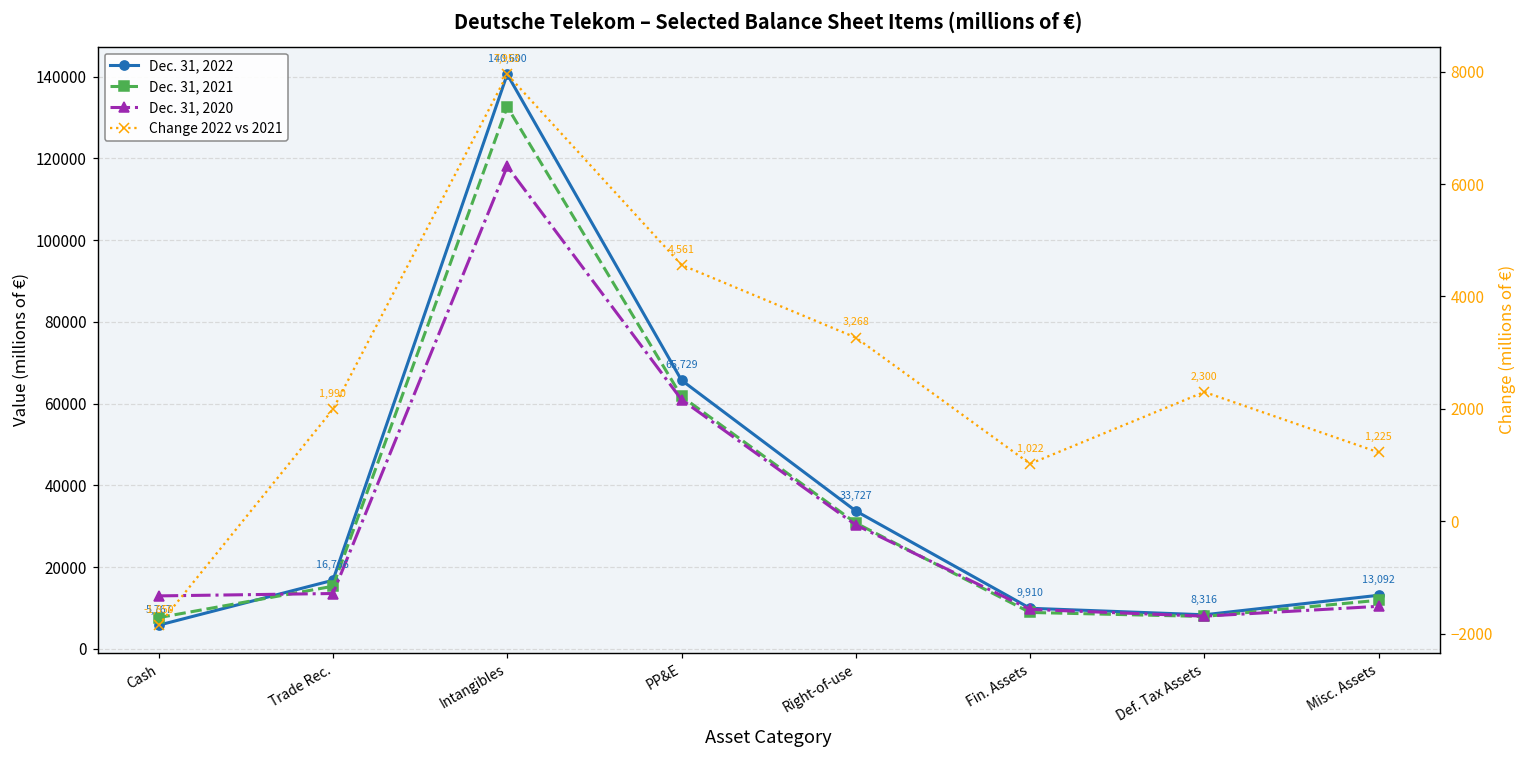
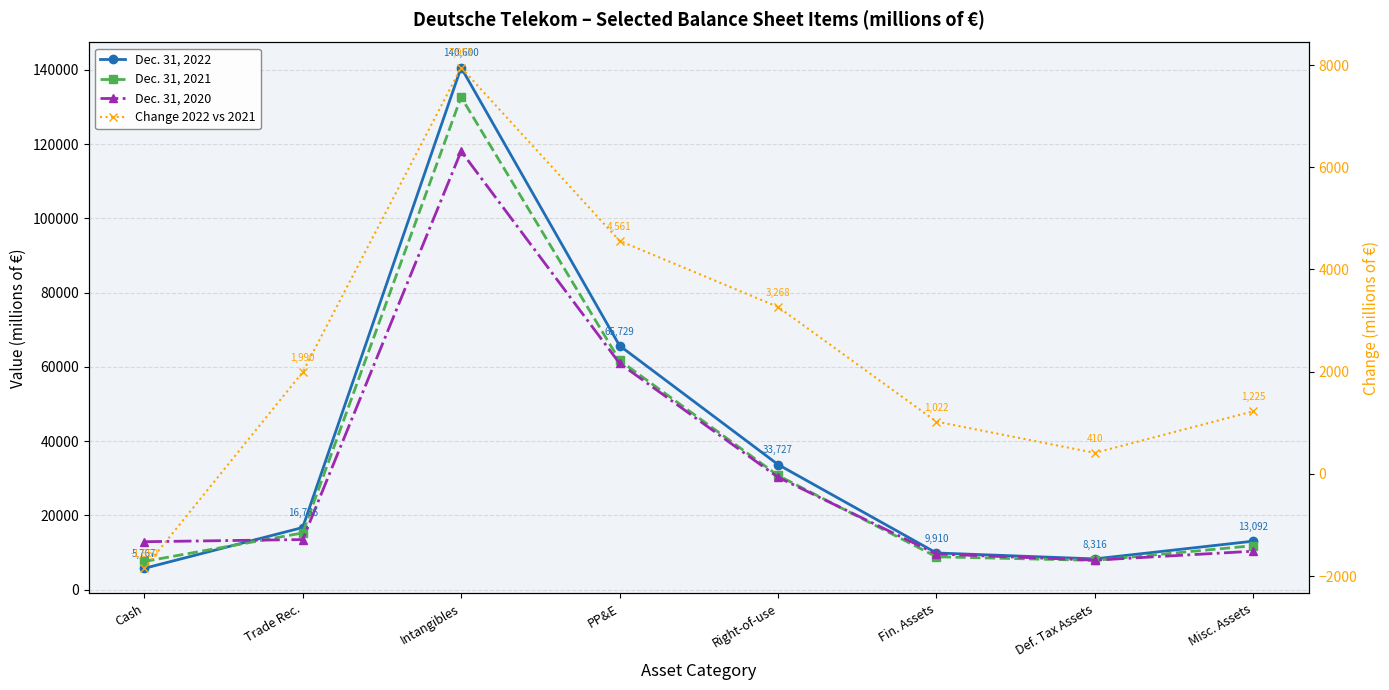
  {
    "Dec. 31, 2022": {
      "Trade Rec.": "16,766",
      "PP&E": "65,729",
      "Right-of-use": "33,727",
      "Misc. Assets": "13,092"
    },
    "Change 2022 vs 2021": {
      "Trade Rec.": "1,990",
      "PP&E": "4,561",
      "Right-of-use": "3,268",
      "Fin. Assets": "1,022",
-     "Def. Tax Assets": "2,300",
+     "Def. Tax Assets": "410",
      "Misc. Assets": "1,225"
    }
  }
